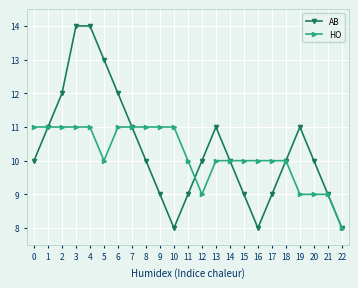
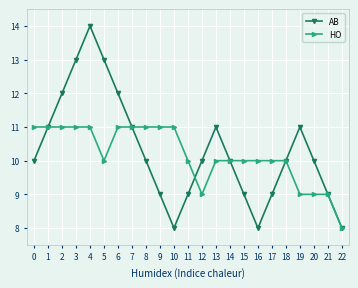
  {
    "AB": {
      "0": 10,
      "2": 12,
-     "3": 14,
+     "3": 13,
      "4": 14,
      "5": 13,
      "6": 12,
      "8": 10,
      "9": 9,
      "10": 8,
      "11": 9,
      "12": 10,
      "13": 11,
      "15": 9,
      "16": 8,
      "17": 9,
      "19": 11,
      "20": 10
    },
    "HO": {
      "0": 11,
      "2": 11,
      "3": 11,
      "4": 11,
      "5": 10,
      "6": 11,
      "8": 11,
      "9": 11,
      "10": 11,
      "11": 10,
      "12": 9,
      "13": 10,
      "15": 10,
      "16": 10,
      "17": 10,
      "19": 9,
      "20": 9
    }
  }
